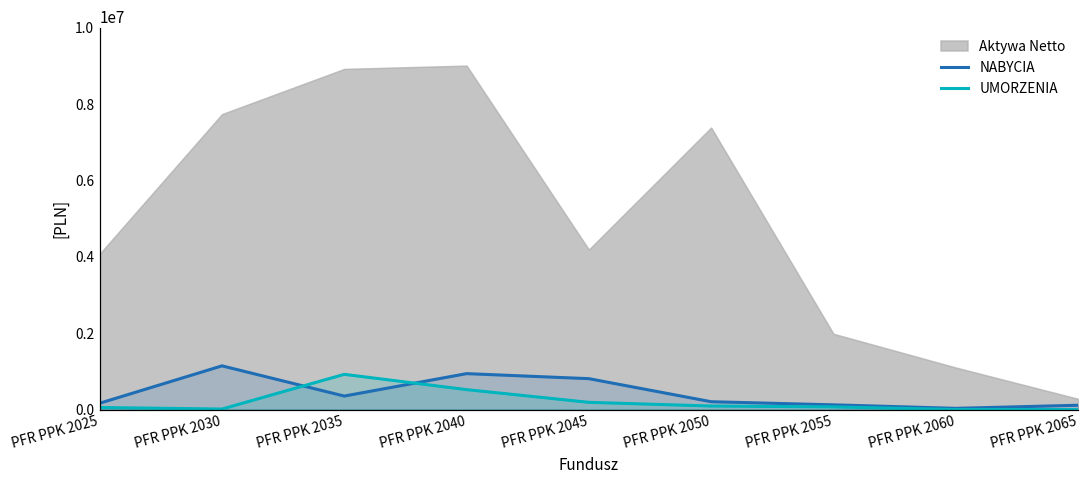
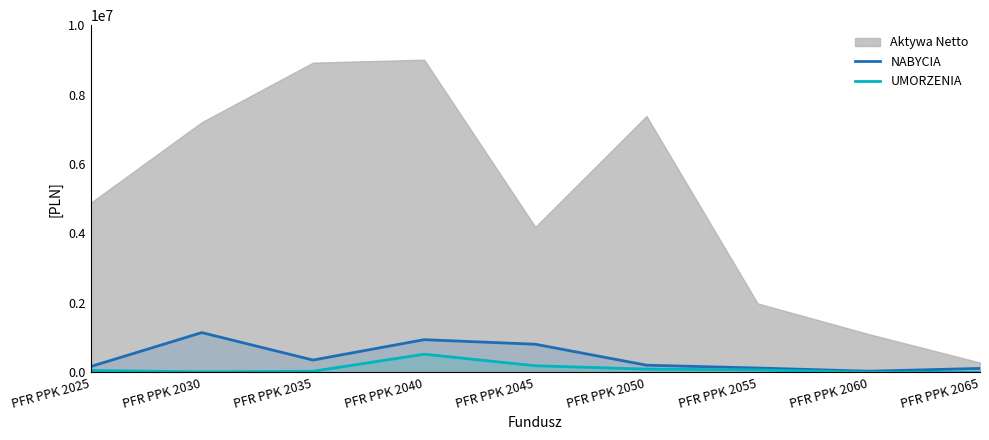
  {
    "Aktywa Netto": {
-     "PFR PPK 2025": 4100000,
-     "PFR PPK 2030": 7700000,
+     "PFR PPK 2025": 4900000,
+     "PFR PPK 2030": 7200000,
      "PFR PPK 2035": 8900000,
      "PFR PPK 2040": 9000000,
      "PFR PPK 2045": 4200000,
      "PFR PPK 2050": 7400000,
      "PFR PPK 2055": 2000000,
      "PFR PPK 2060": 1100000,
      "PFR PPK 2065": 300000
    },
    "NABYCIA": {
      "PFR PPK 2025": 200000,
      "PFR PPK 2030": 1100000,
      "PFR PPK 2035": 400000,
      "PFR PPK 2040": 900000,
      "PFR PPK 2045": 800000,
      "PFR PPK 2050": 200000,
      "PFR PPK 2065": 100000
    },
    "UMORZENIA": {
      "PFR PPK 2025": 100000,
      "PFR PPK 2030": 0,
-     "PFR PPK 2035": 900000,
+     "PFR PPK 2035": 0,
      "PFR PPK 2040": 500000,
      "PFR PPK 2045": 200000,
      "PFR PPK 2050": 100000,
      "PFR PPK 2065": 0
    }
  }
